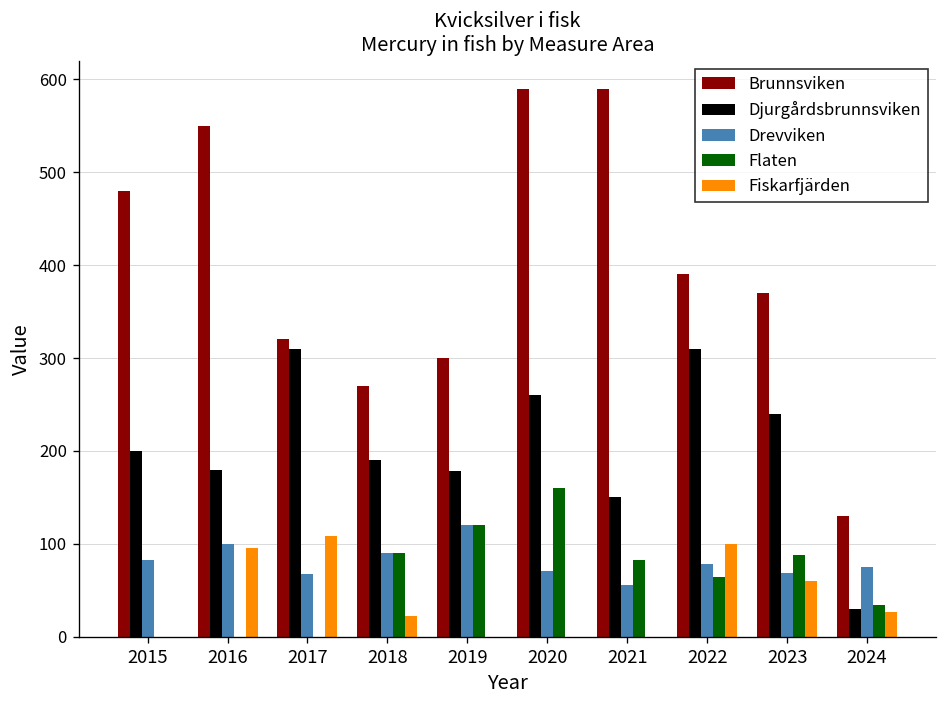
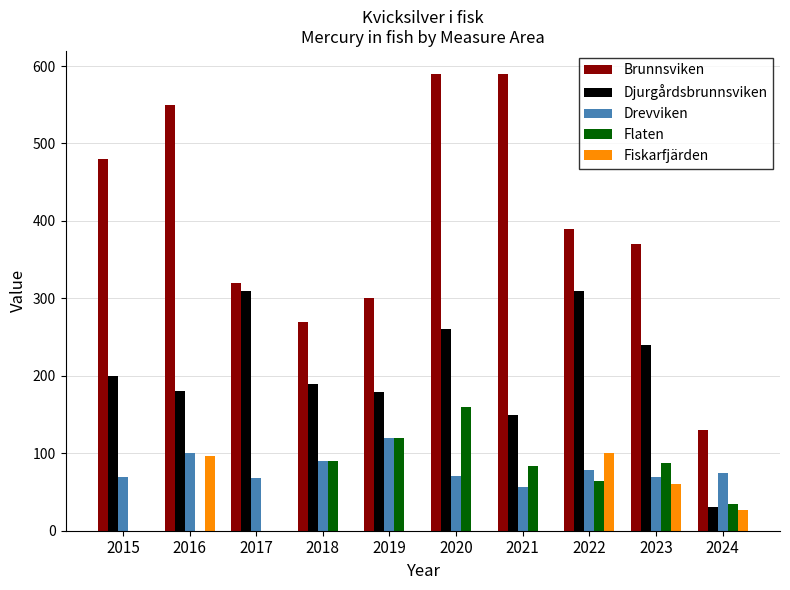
  {
    "Brunnsviken": {
      "2015": 480,
      "2016": 550,
      "2017": 320,
      "2018": 270,
      "2019": 300,
      "2020": 590,
      "2021": 590,
      "2022": 390,
      "2023": 370,
      "2024": 130
    },
    "Djurgårdsbrunnsviken": {
      "2015": 200,
      "2016": 180,
      "2017": 310,
      "2018": 190,
      "2019": 180,
      "2020": 260,
      "2021": 150,
      "2022": 310,
      "2023": 240,
      "2024": 30
    },
    "Drevviken": {
-     "2015": 80,
+     "2015": 70,
      "2016": 100,
      "2017": 70,
      "2018": 90,
      "2019": 120,
      "2020": 70,
      "2021": 60,
      "2022": 80,
      "2023": 70,
      "2024": 80
    },
    "Flaten": {
      "2015": 0,
      "2016": 0,
      "2017": 0,
      "2018": 90,
      "2019": 120,
      "2020": 160,
      "2021": 80,
      "2022": 60,
      "2023": 90,
      "2024": 30
    },
    "Fiskarfjärden": {
      "2015": 0,
      "2016": 100,
-     "2017": 110,
-     "2018": 20,
+     "2017": 0,
+     "2018": 0,
      "2019": 0,
      "2020": 0,
      "2021": 0,
      "2022": 100,
      "2023": 60,
      "2024": 30
    }
  }
